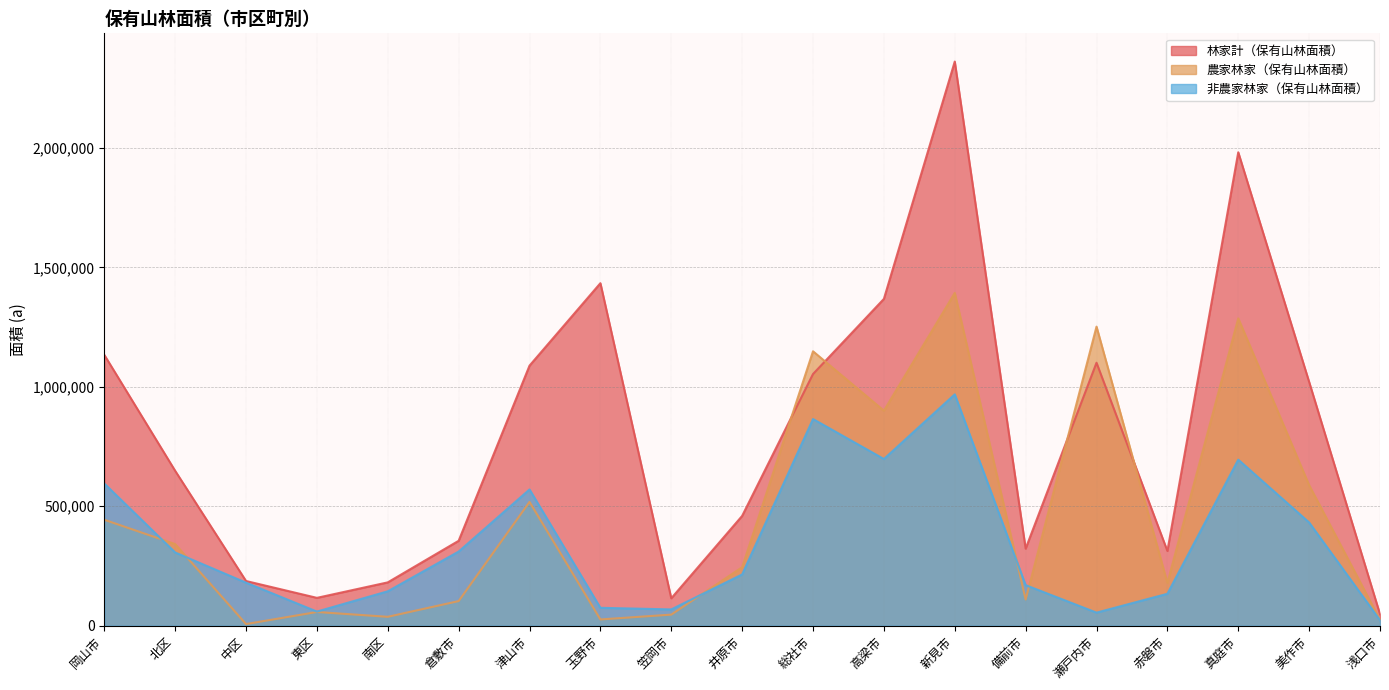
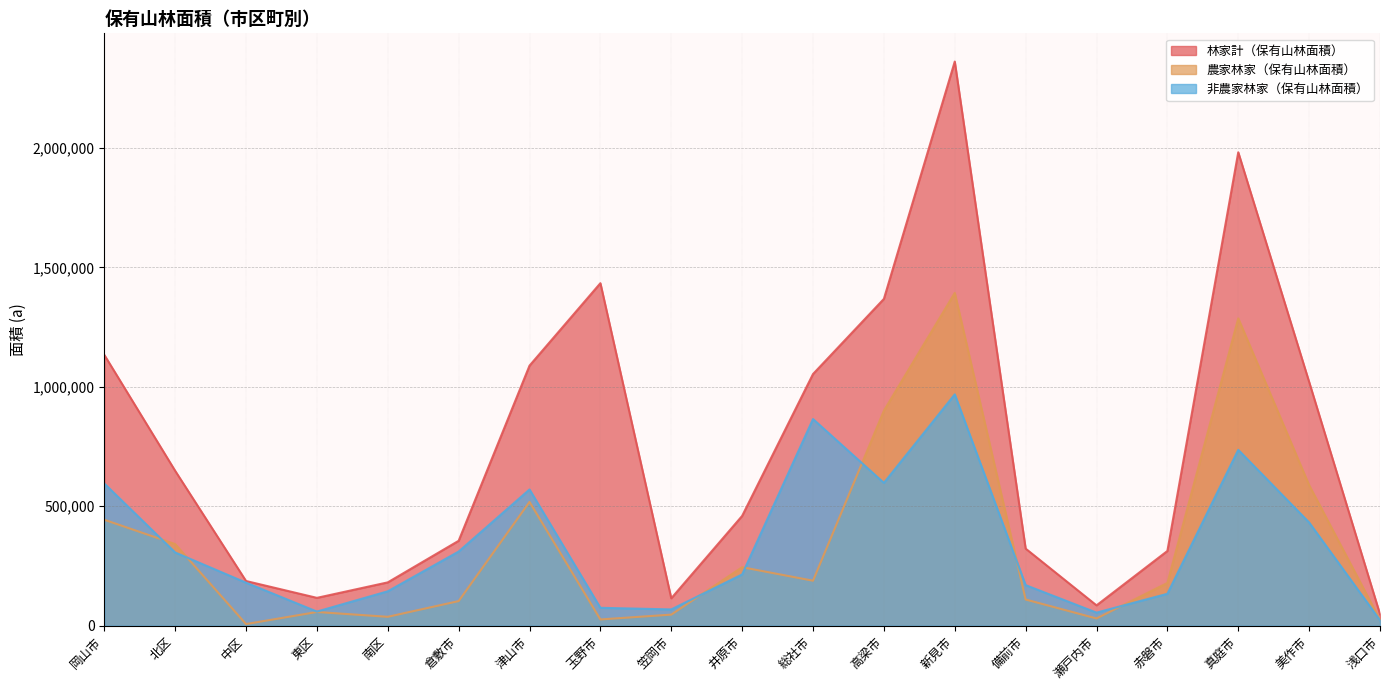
  {
    "林家計（保有山林面積）": {
      "岡山市": "1,130,000",
      "北区": "650,000",
      "東区": "120,000",
      "南区": "180,000",
      "倉敷市": "360,000",
      "津山市": "1,090,000",
      "玉野市": "1,430,000",
      "笠岡市": "110,000",
      "井原市": "460,000",
      "総社市": "1,050,000",
      "高梁市": "1,370,000",
      "新見市": "2,360,000",
      "備前市": "320,000",
-     "瀬戸内市": "1,100,000",
+     "瀬戸内市": "90,000",
      "赤磐市": "310,000",
      "真庭市": "1,980,000",
      "美作市": "1,020,000",
      "浅口市": "50,000"
    },
    "農家林家（保有山林面積）": {
      "岡山市": "440,000",
      "北区": "340,000",
      "中区": "10,000",
      "南区": "40,000",
      "倉敷市": "100,000",
      "津山市": "520,000",
      "玉野市": "30,000",
      "笠岡市": "50,000",
      "井原市": "240,000",
-     "総社市": "1,150,000",
+     "総社市": "190,000",
      "高梁市": "900,000",
      "新見市": "1,390,000",
      "備前市": "110,000",
-     "瀬戸内市": "1,250,000",
+     "瀬戸内市": "30,000",
      "赤磐市": "180,000",
      "真庭市": "1,290,000",
      "美作市": "590,000"
    },
    "非農家林家（保有山林面積）": {
      "岡山市": "600,000",
      "北区": "310,000",
      "南区": "140,000",
      "倉敷市": "310,000",
      "津山市": "570,000",
      "玉野市": "80,000",
      "笠岡市": "70,000",
      "井原市": "210,000",
      "総社市": "870,000",
-     "高梁市": "700,000",
+     "高梁市": "600,000",
      "新見市": "970,000",
      "備前市": "170,000",
      "瀬戸内市": "50,000",
      "赤磐市": "130,000",
-     "真庭市": "700,000",
+     "真庭市": "740,000",
      "美作市": "430,000"
    }
  }
